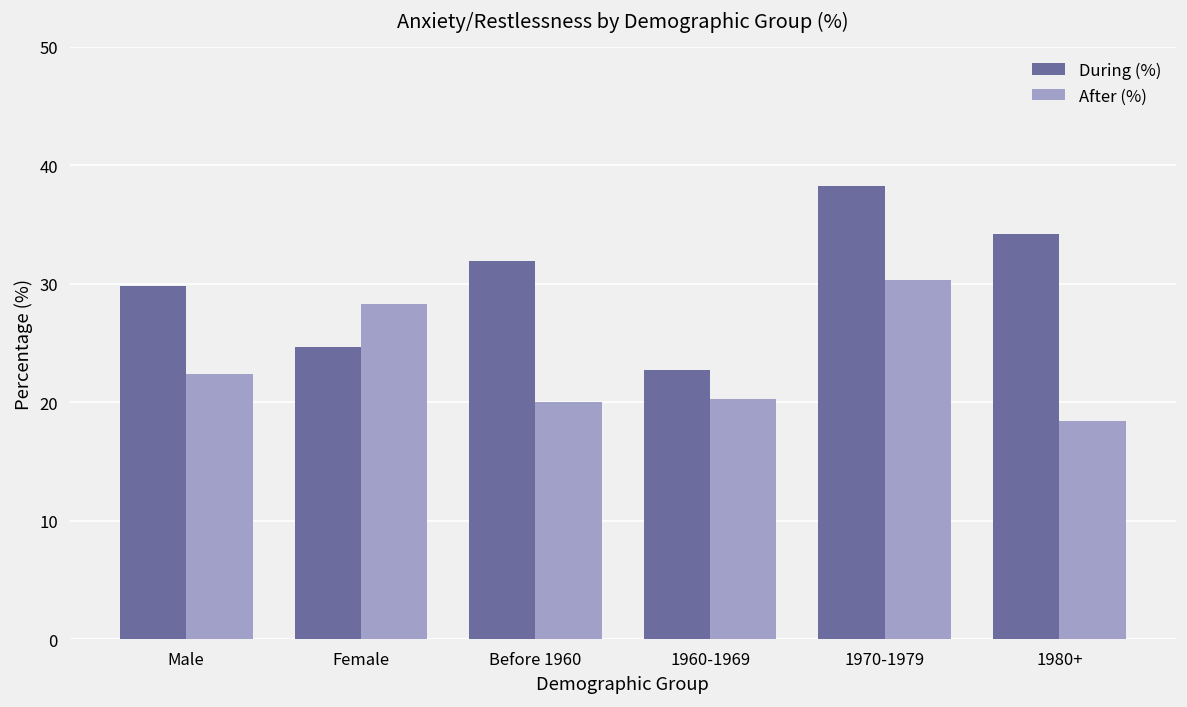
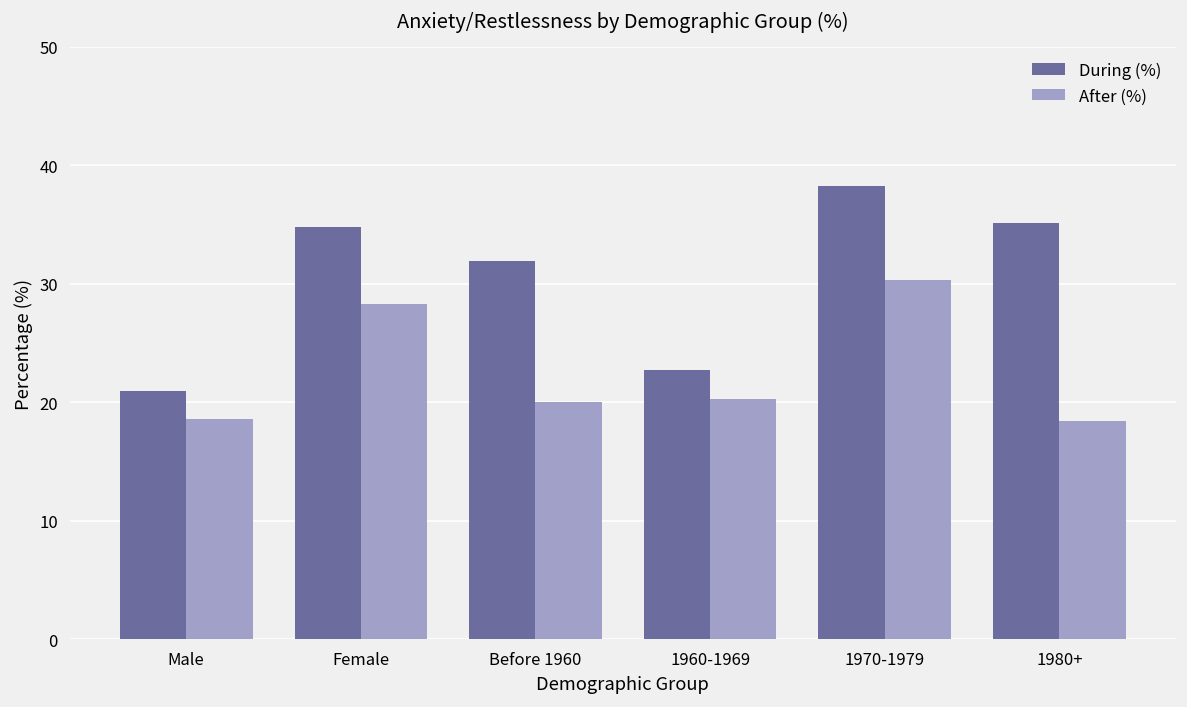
  {
    "During (%)": {
-     "Male": 30,
-     "Female": 25,
+     "Male": 21,
+     "Female": 35,
      "Before 1960": 32,
      "1960-1969": 23,
      "1970-1979": 38,
-     "1980+": 34
+     "1980+": 35
    },
    "After (%)": {
-     "Male": 22,
+     "Male": 19,
      "Female": 28,
      "Before 1960": 20,
      "1960-1969": 20,
      "1970-1979": 30,
      "1980+": 18
    }
  }
